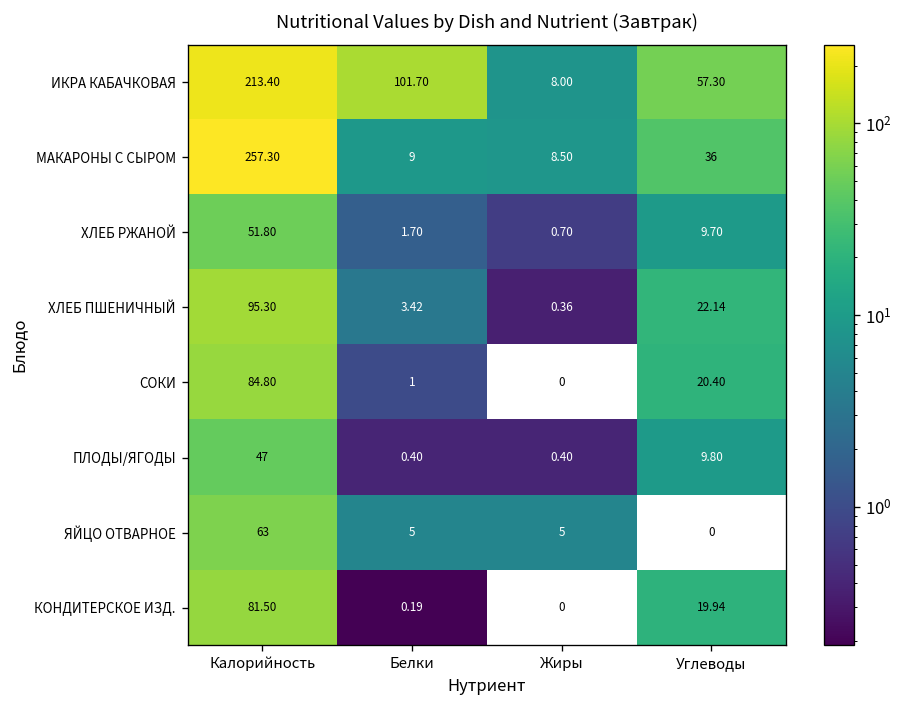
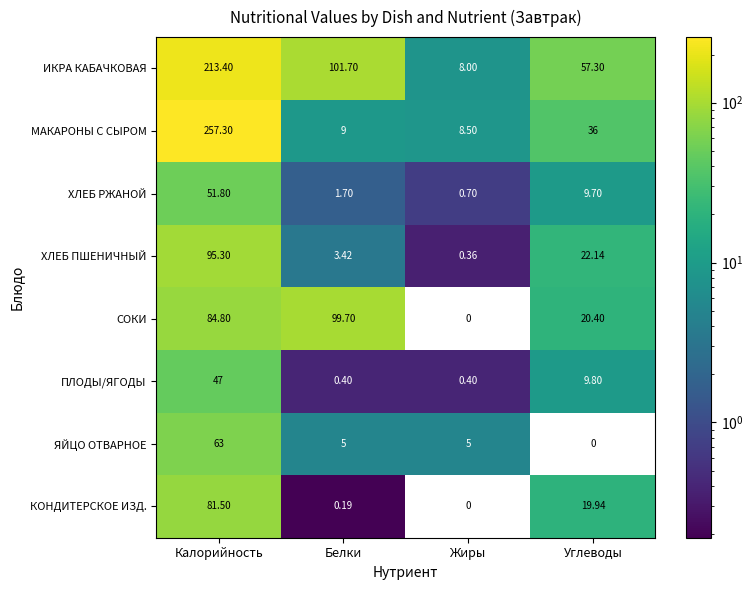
  {
    "ИКРА КАБАЧКОВАЯ": {
      "Калорийность": 213.40,
      "Белки": 101.70,
      "Жиры": 8.00,
      "Углеводы": 57.30
    },
    "МАКАРОНЫ С СЫРОМ": {
      "Калорийность": 257.30,
      "Белки": 9,
      "Жиры": 8.50,
      "Углеводы": 36
    },
    "ХЛЕБ РЖАНОЙ": {
      "Калорийность": 51.80,
      "Белки": 1.70,
      "Жиры": 0.70,
      "Углеводы": 9.70
    },
    "ХЛЕБ ПШЕНИЧНЫЙ": {
      "Калорийность": 95.30,
      "Белки": 3.42,
      "Жиры": 0.36,
      "Углеводы": 22.14
    },
    "СОКИ": {
      "Калорийность": 84.80,
-     "Белки": 1,
+     "Белки": 99.70,
      "Жиры": 0,
      "Углеводы": 20.40
    },
    "ПЛОДЫ/ЯГОДЫ": {
      "Калорийность": 47,
      "Белки": 0.40,
      "Жиры": 0.40,
      "Углеводы": 9.80
    },
    "ЯЙЦО ОТВАРНОЕ": {
      "Калорийность": 63,
      "Белки": 5,
      "Жиры": 5,
      "Углеводы": 0
    },
    "КОНДИТЕРСКОЕ ИЗД.": {
      "Калорийность": 81.50,
      "Белки": 0.19,
      "Жиры": 0,
      "Углеводы": 19.94
    }
  }
